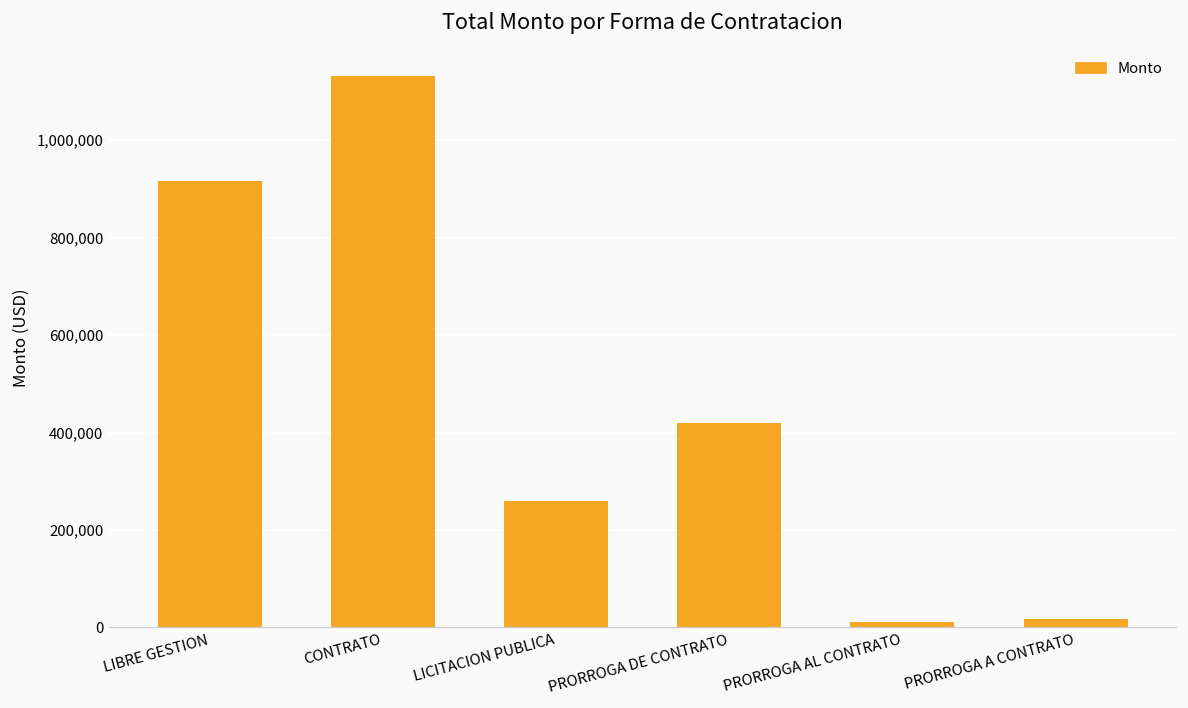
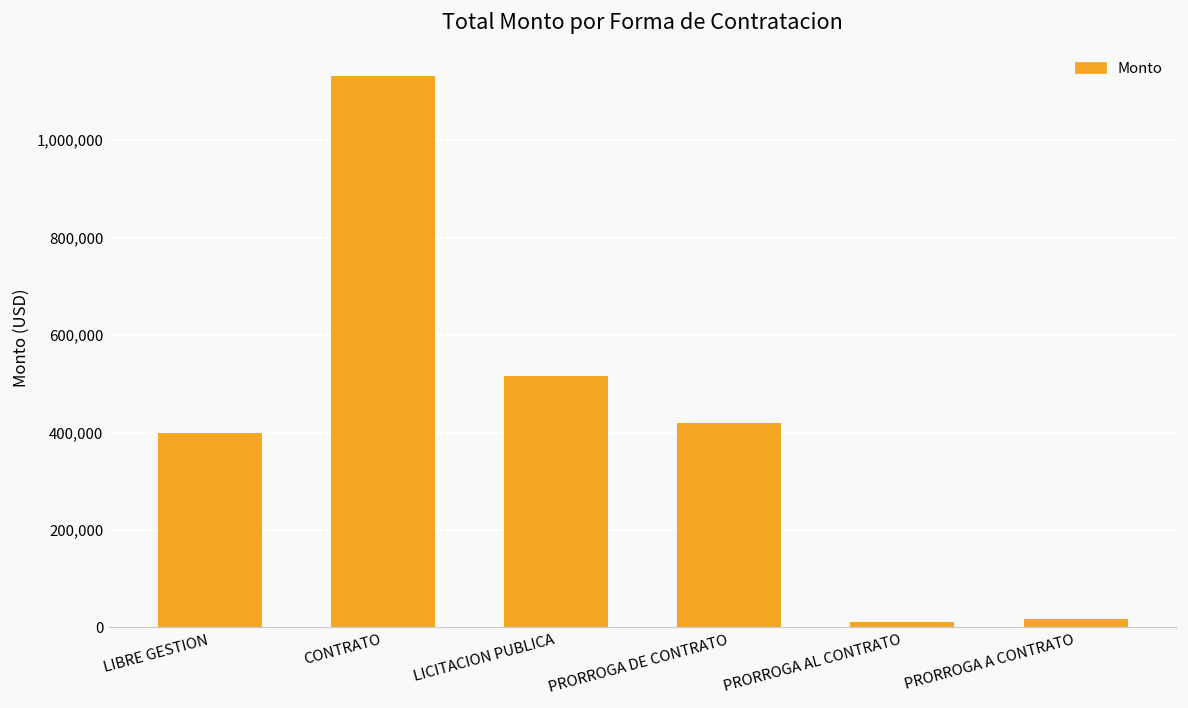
  {
-   "LIBRE GESTION": "920,000",
+   "LIBRE GESTION": "400,000",
    "CONTRATO": "1,130,000",
-   "LICITACION PUBLICA": "260,000",
+   "LICITACION PUBLICA": "520,000",
    "PRORROGA DE CONTRATO": "420,000",
    "PRORROGA AL CONTRATO": "10,000",
    "PRORROGA A CONTRATO": "20,000"
  }
